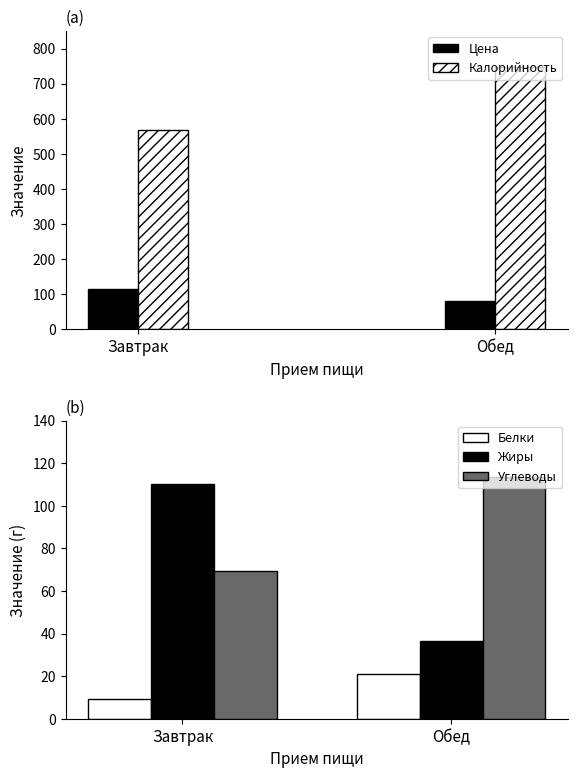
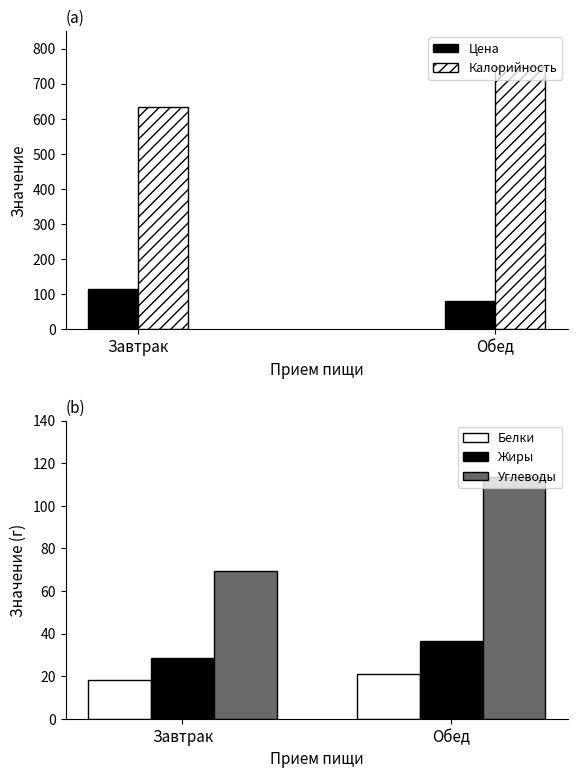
  {
    "(a)": {
      "Цена": {
        "Завтрак": 120,
        "Обед": 80
      },
      "Калорийность": {
-       "Завтрак": 570
+       "Завтрак": 630
      }
    },
    "(b)": {
      "Белки": {
-       "Завтрак": 9,
+       "Завтрак": 18,
        "Обед": 21
      },
      "Жиры": {
-       "Завтрак": 110,
+       "Завтрак": 28,
        "Обед": 37
      },
      "Углеводы": {
        "Завтрак": 69
      }
    }
  }
